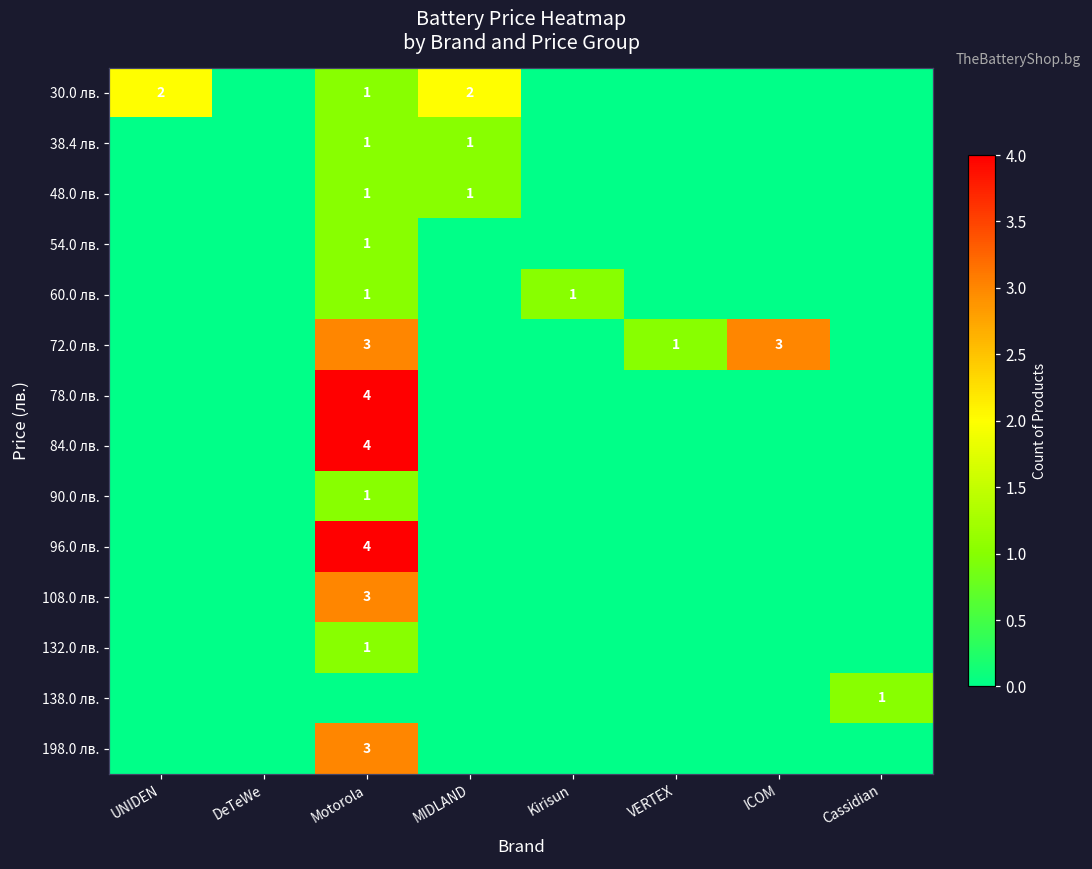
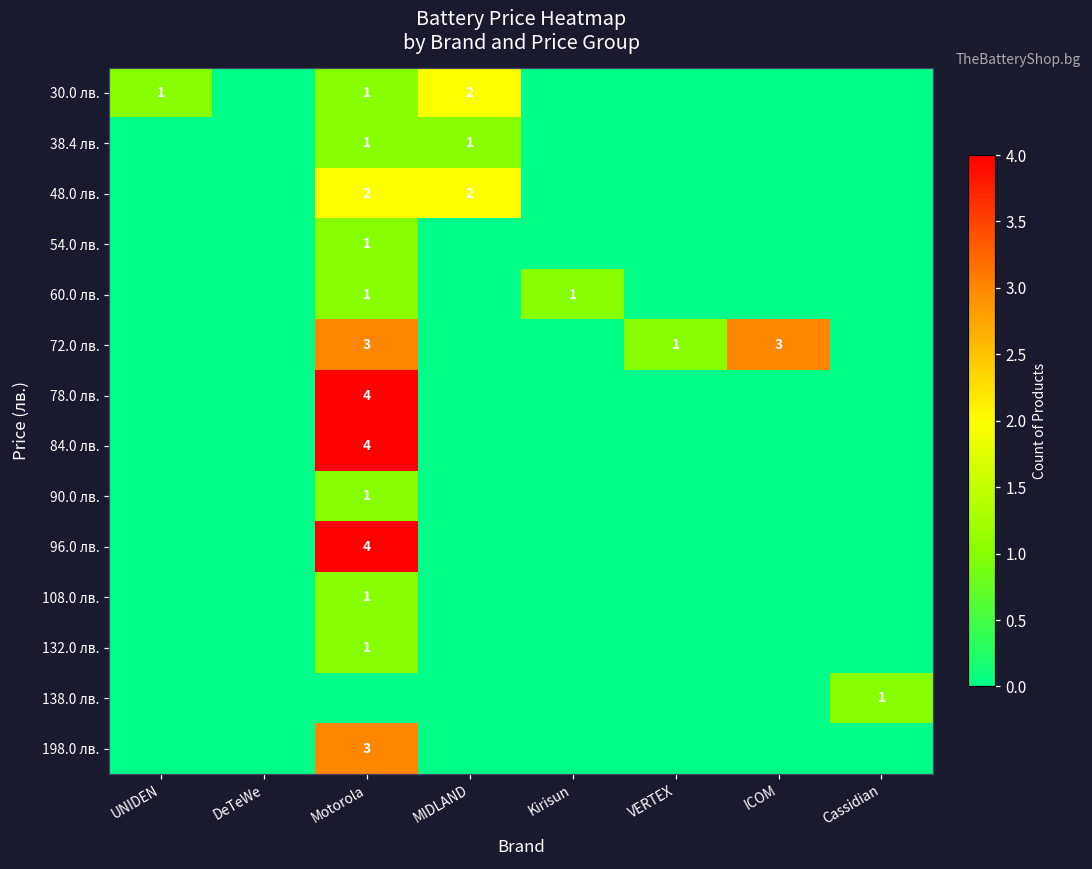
  {
    "30.0 лв.": {
-     "UNIDEN": 2,
+     "UNIDEN": 1,
      "Motorola": 1,
      "MIDLAND": 2
    },
    "38.4 лв.": {
      "Motorola": 1,
      "MIDLAND": 1
    },
    "48.0 лв.": {
-     "Motorola": 1,
-     "MIDLAND": 1
+     "Motorola": 2,
+     "MIDLAND": 2
    },
    "54.0 лв.": {
      "Motorola": 1
    },
    "60.0 лв.": {
      "Motorola": 1,
      "Kirisun": 1
    },
    "72.0 лв.": {
      "Motorola": 3,
      "VERTEX": 1,
      "ICOM": 3
    },
    "78.0 лв.": {
      "Motorola": 4
    },
    "84.0 лв.": {
      "Motorola": 4
    },
    "90.0 лв.": {
      "Motorola": 1
    },
    "96.0 лв.": {
      "Motorola": 4
    },
    "108.0 лв.": {
-     "Motorola": 3
+     "Motorola": 1
    },
    "132.0 лв.": {
      "Motorola": 1
    },
    "138.0 лв.": {
      "Cassidian": 1
    },
    "198.0 лв.": {
      "Motorola": 3
    }
  }
